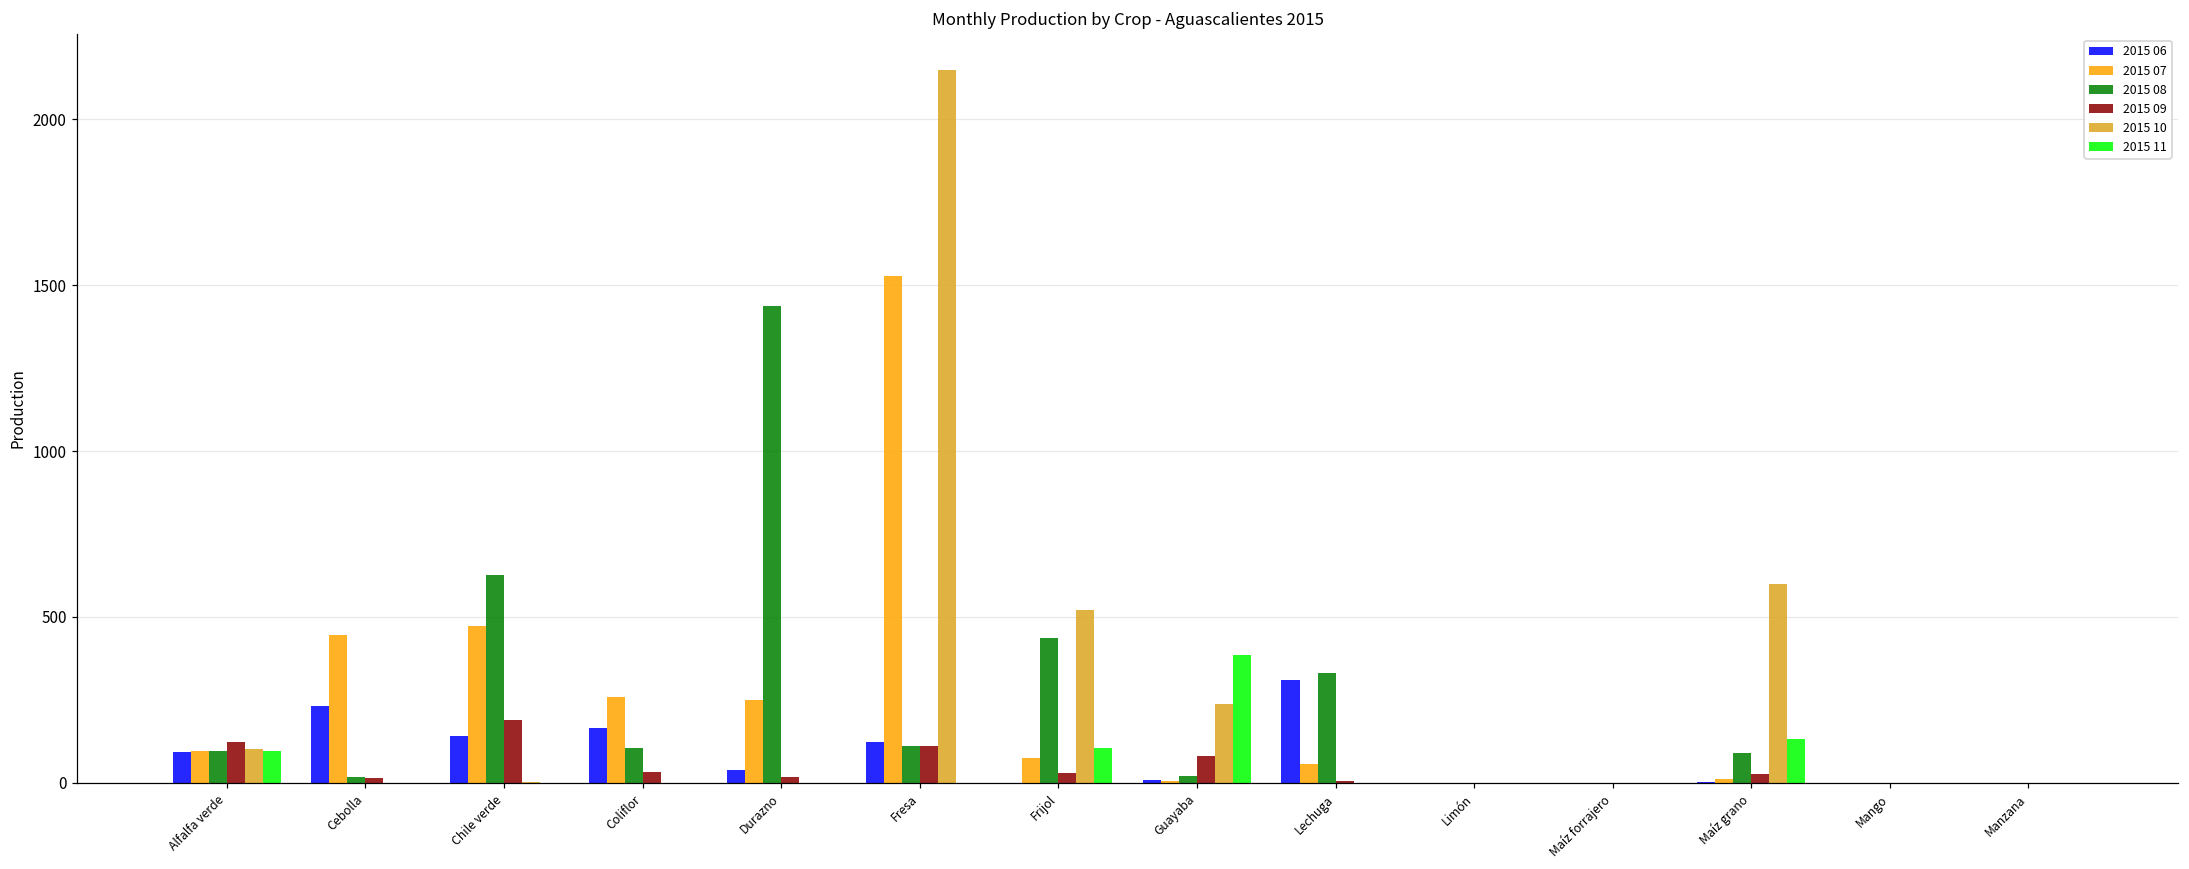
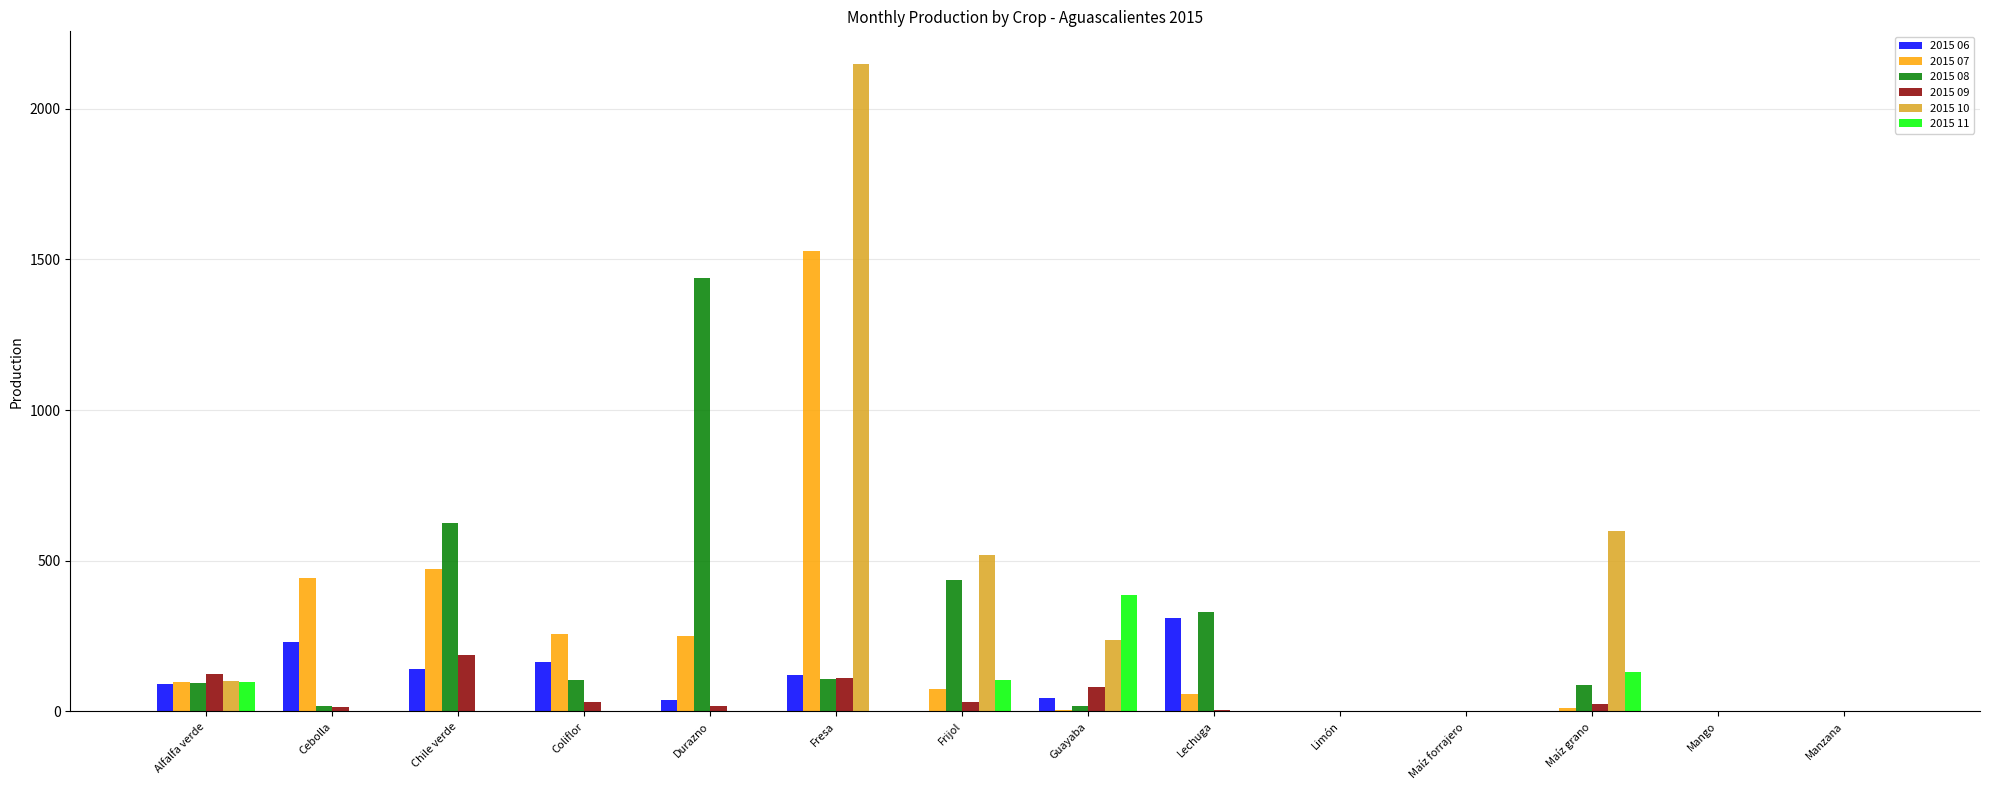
  {
    "2015 06": {
      "Alfalfa verde": 90,
      "Cebolla": 230,
      "Chile verde": 140,
      "Coliflor": 160,
      "Durazno": 40,
      "Fresa": 120,
      "Frijol": 0,
-     "Guayaba": 10,
+     "Guayaba": 40,
      "Lechuga": 310,
      "Limón": 0,
      "Maíz forrajero": 0,
      "Mango": 0,
      "Manzana": 0
    },
    "2015 08": {
      "Alfalfa verde": 100,
      "Cebolla": 20,
      "Chile verde": 630,
      "Coliflor": 100,
      "Durazno": 1440,
      "Fresa": 110,
      "Frijol": 440,
      "Guayaba": 20,
      "Lechuga": 330,
      "Limón": 0,
      "Maíz forrajero": 0,
      "Maíz grano": 90,
      "Mango": 0,
      "Manzana": 0
    },
    "2015 09": {
      "Alfalfa verde": 120,
      "Cebolla": 10,
      "Chile verde": 190,
      "Coliflor": 30,
      "Durazno": 20,
      "Fresa": 110,
      "Frijol": 30,
      "Guayaba": 80,
      "Limón": 0,
      "Maíz forrajero": 0,
      "Maíz grano": 30,
      "Mango": 0,
      "Manzana": 0
    },
    "2015 11": {
      "Alfalfa verde": 100,
      "Cebolla": 0,
      "Coliflor": 0,
      "Durazno": 0,
      "Fresa": 0,
      "Frijol": 110,
      "Guayaba": 380,
      "Lechuga": 0,
      "Limón": 0,
      "Maíz forrajero": 0,
      "Maíz grano": 130,
      "Mango": 0,
      "Manzana": 0
    }
  }
